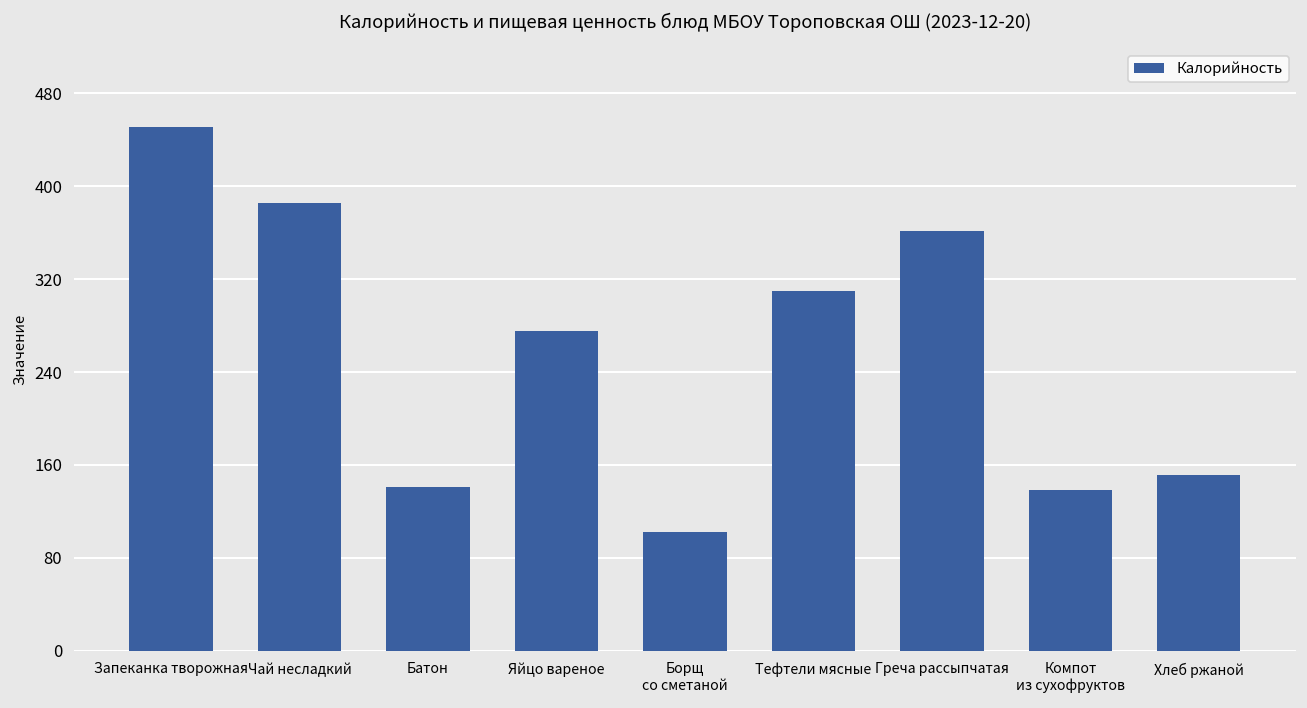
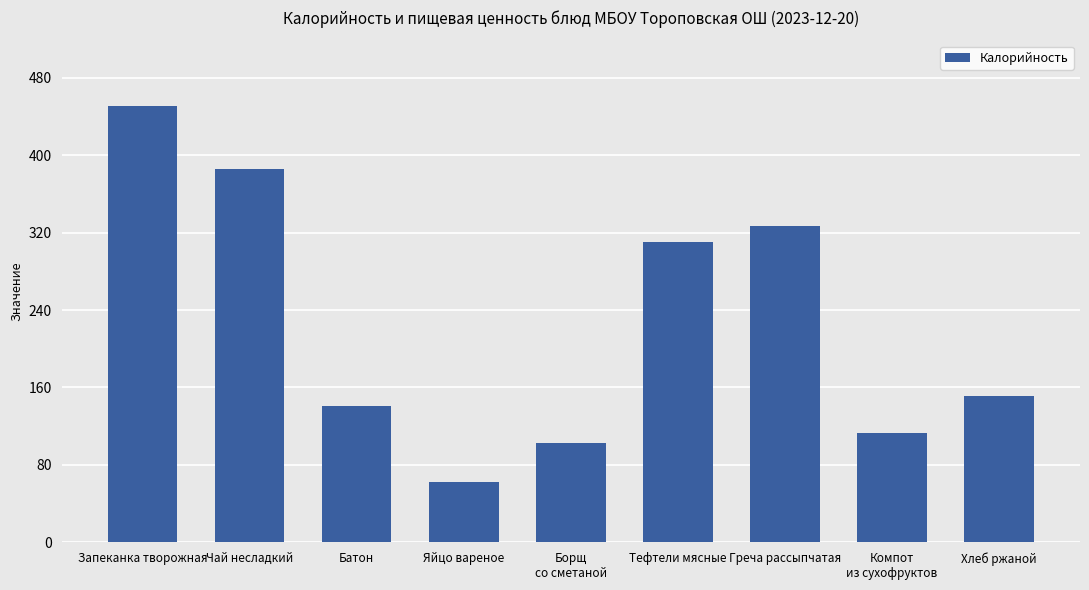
  {
    "Запеканка творожная": 450,
    "Чай несладкий": 390,
    "Батон": 140,
-   "Яйцо вареное": 280,
+   "Яйцо вареное": 60,
    "Борщ со сметаной": 100,
    "Тефтели мясные": 310,
-   "Греча рассыпчатая": 360,
-   "Компот из сухофруктов": 140,
+   "Греча рассыпчатая": 330,
+   "Компот из сухофруктов": 110,
    "Хлеб ржаной": 150
  }
